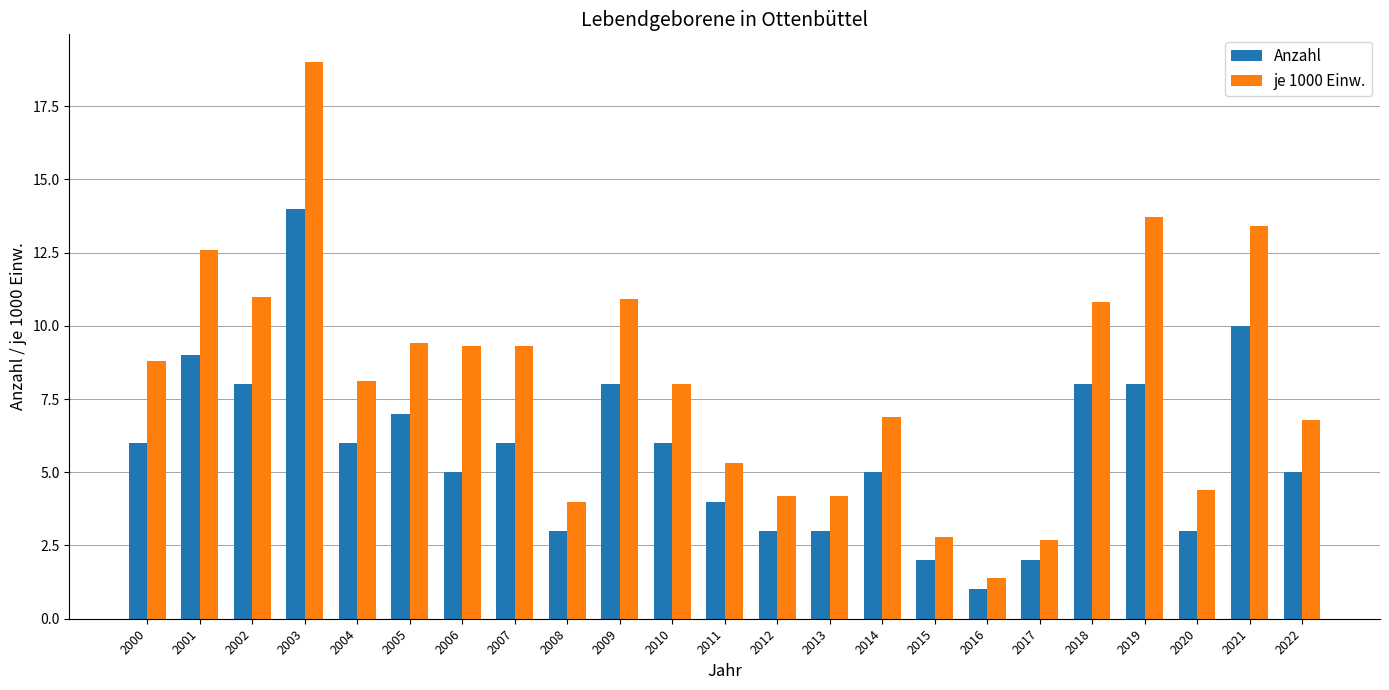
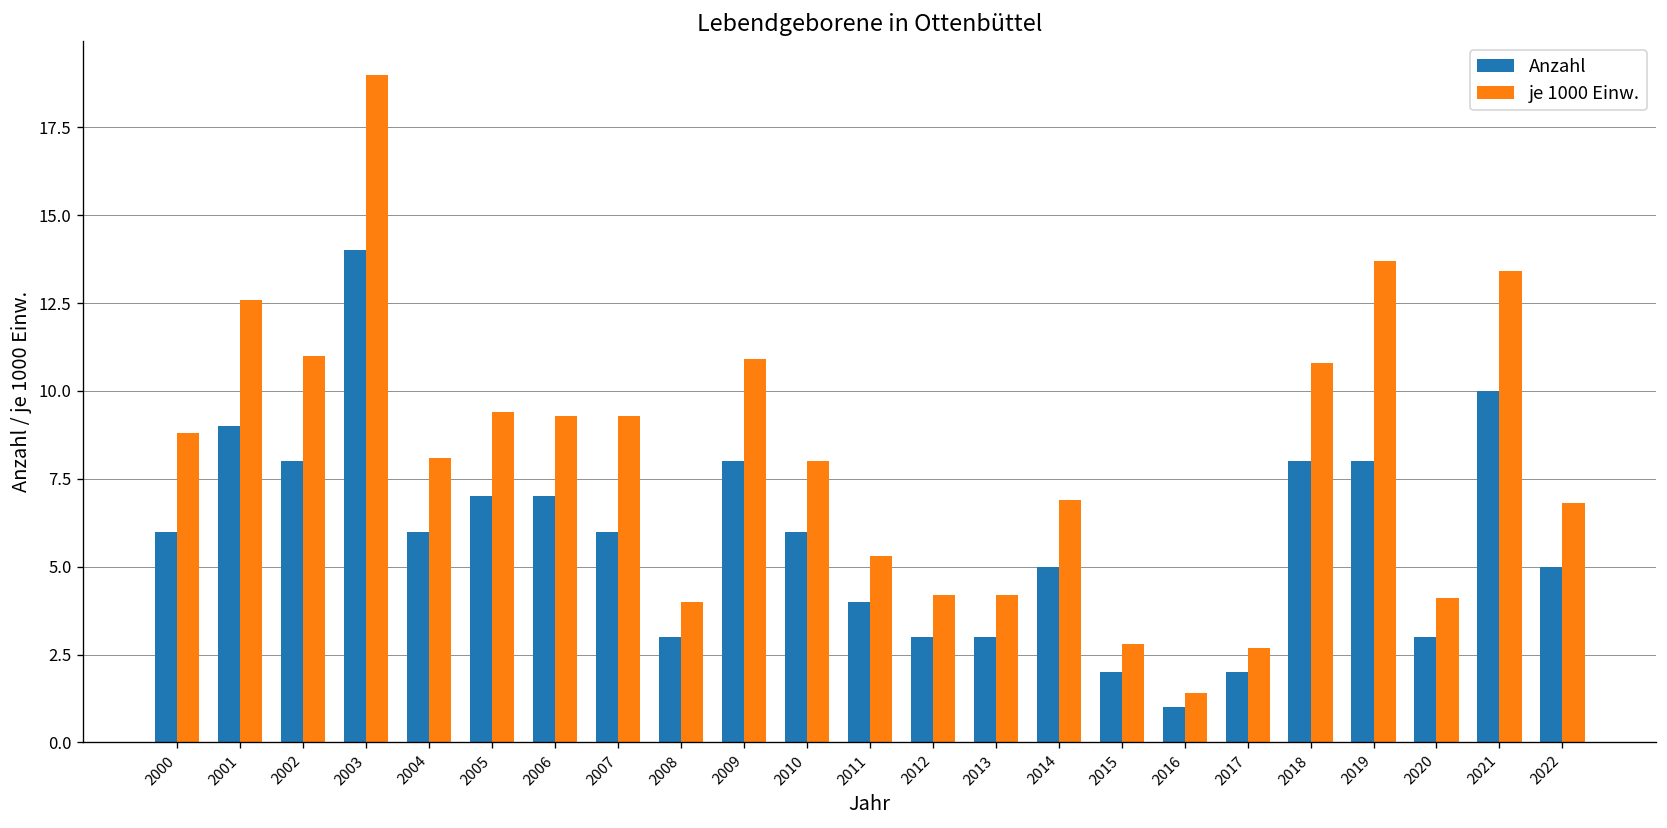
  {
    "Anzahl": {
      "2000": 6,
      "2001": 9,
      "2002": 8,
      "2003": 14,
      "2004": 6,
      "2005": 7,
-     "2006": 5,
+     "2006": 7,
      "2007": 6,
      "2008": 3,
      "2009": 8,
      "2010": 6,
      "2011": 4,
      "2012": 3,
      "2013": 3,
      "2014": 5,
      "2015": 2,
      "2016": 1,
      "2017": 2,
      "2018": 8,
      "2019": 8,
      "2020": 3,
      "2021": 10,
      "2022": 5
    },
    "je 1000 Einw.": {
      "2000": 8.8,
      "2001": 12.6,
      "2002": 11.0,
      "2003": 19.0,
      "2004": 8.1,
      "2005": 9.4,
      "2006": 9.3,
      "2007": 9.3,
      "2008": 4.0,
      "2009": 10.9,
      "2010": 8.0,
      "2011": 5.3,
      "2012": 4.2,
      "2013": 4.2,
      "2014": 6.9,
      "2015": 2.8,
      "2016": 1.4,
      "2017": 2.7,
      "2018": 10.8,
      "2019": 13.7,
-     "2020": 4.4,
+     "2020": 4.1,
      "2021": 13.4,
      "2022": 6.8
    }
  }
